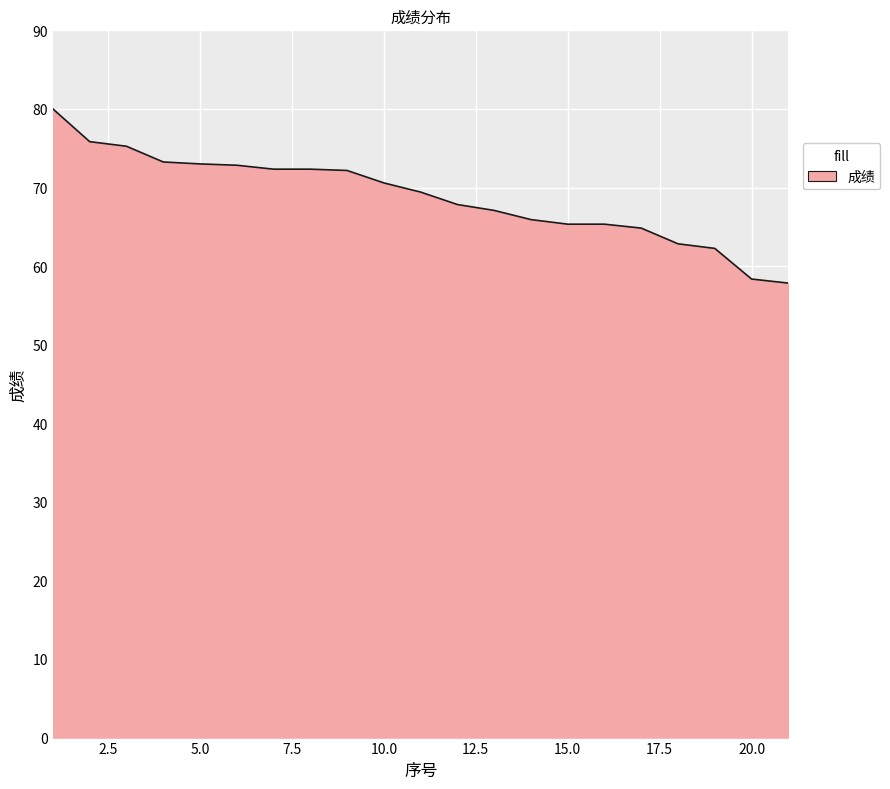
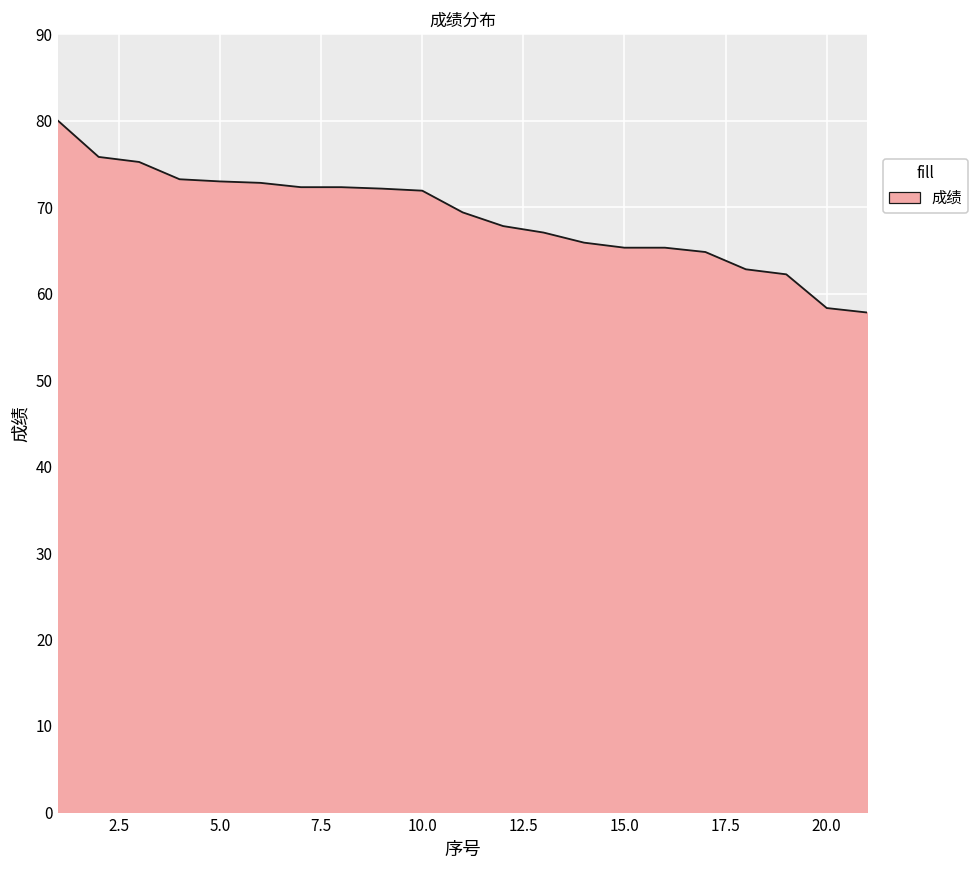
  {
    "5.0": 73,
-   "10.0": 71,
+   "10.0": 72,
    "15.0": 65,
    "20.0": 58
  }
